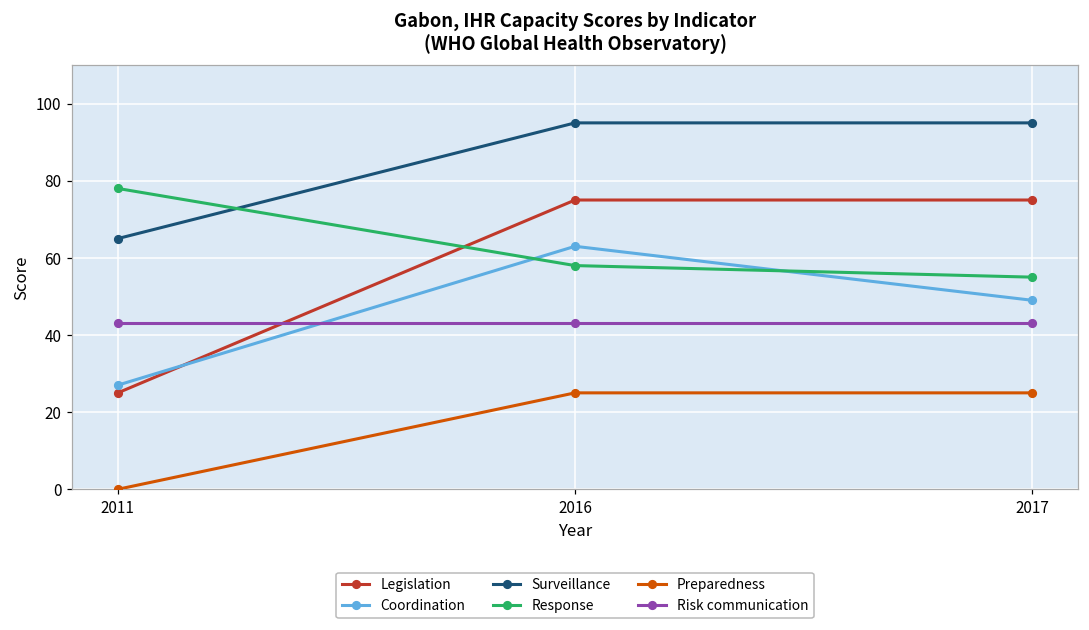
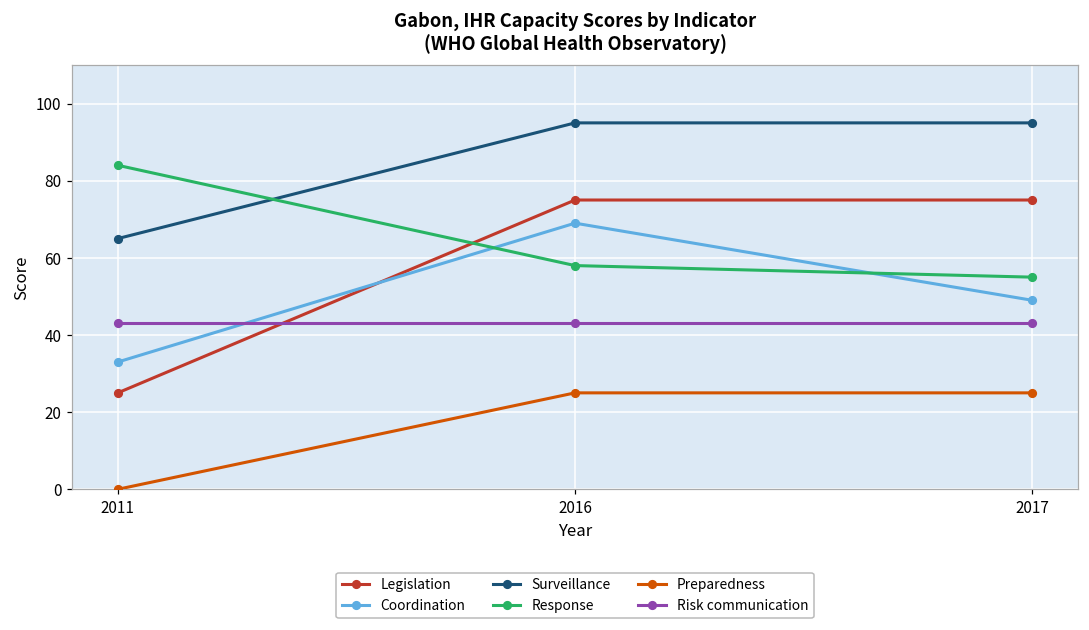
  {
    "Coordination": {
-     "2011": 27,
-     "2016": 63,
+     "2011": 33,
+     "2016": 69,
      "2017": 49
    },
    "Surveillance": {
      "2011": 65,
      "2016": 95,
      "2017": 95
    },
    "Response": {
-     "2011": 78,
+     "2011": 84,
      "2016": 58,
      "2017": 55
    },
    "Risk communication": {
      "2011": 43,
      "2016": 43,
      "2017": 43
    }
  }
